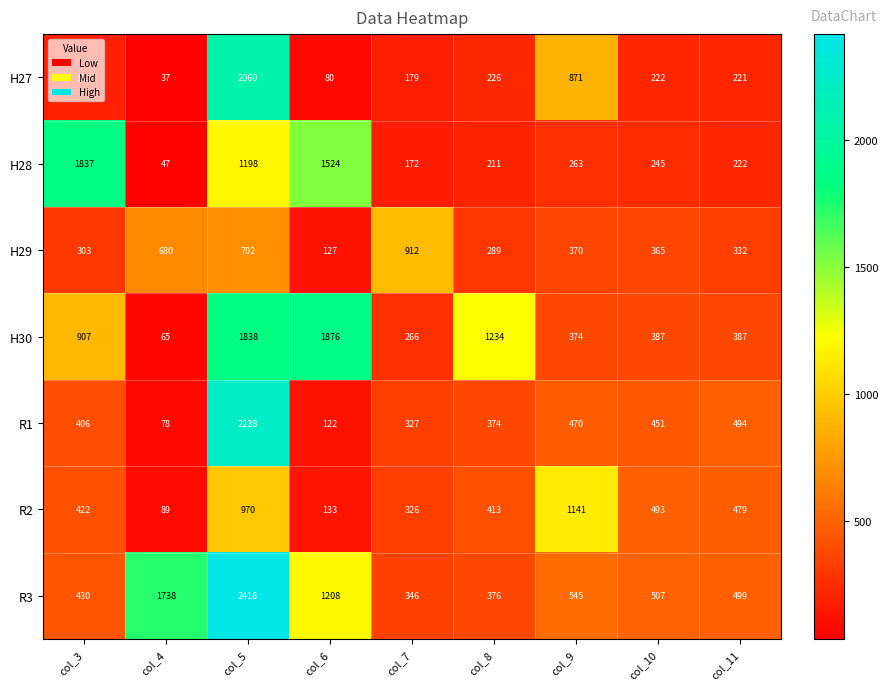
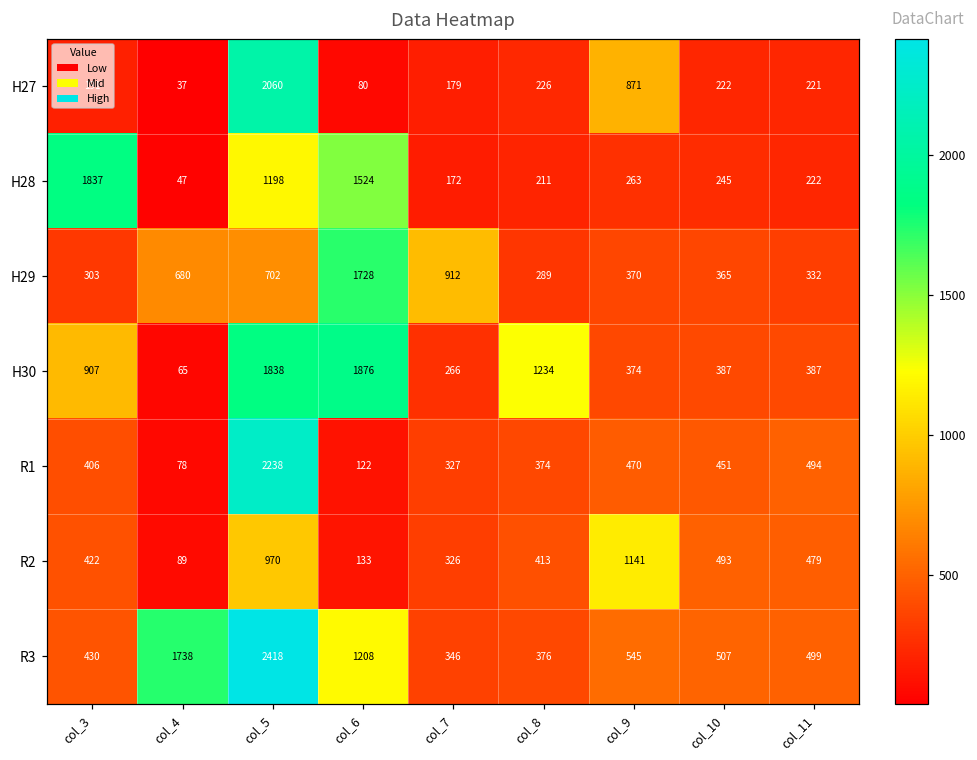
  {
    "H27": {
      "col_4": 37,
      "col_5": 2060,
      "col_6": 80,
      "col_7": 179,
      "col_8": 226,
      "col_9": 871,
      "col_10": 222,
      "col_11": 221
    },
    "H28": {
      "col_3": 1837,
      "col_4": 47,
      "col_5": 1198,
      "col_6": 1524,
      "col_7": 172,
      "col_8": 211,
      "col_9": 263,
      "col_10": 245,
      "col_11": 222
    },
    "H29": {
      "col_3": 303,
      "col_4": 680,
      "col_5": 702,
-     "col_6": 127,
+     "col_6": 1728,
      "col_7": 912,
      "col_8": 289,
      "col_9": 370,
      "col_10": 365,
      "col_11": 332
    },
    "H30": {
      "col_3": 907,
      "col_4": 65,
      "col_5": 1838,
      "col_6": 1876,
      "col_7": 266,
      "col_8": 1234,
      "col_9": 374,
      "col_10": 387,
      "col_11": 387
    },
    "R1": {
      "col_3": 406,
      "col_4": 78,
      "col_5": 2238,
      "col_6": 122,
      "col_7": 327,
      "col_8": 374,
      "col_9": 470,
      "col_10": 451,
      "col_11": 494
    },
    "R2": {
      "col_3": 422,
      "col_4": 89,
      "col_5": 970,
      "col_6": 133,
      "col_7": 326,
      "col_8": 413,
      "col_9": 1141,
      "col_10": 493,
      "col_11": 479
    },
    "R3": {
      "col_3": 430,
      "col_4": 1738,
      "col_5": 2418,
      "col_6": 1208,
      "col_7": 346,
      "col_8": 376,
      "col_9": 545,
      "col_10": 507,
      "col_11": 499
    }
  }
